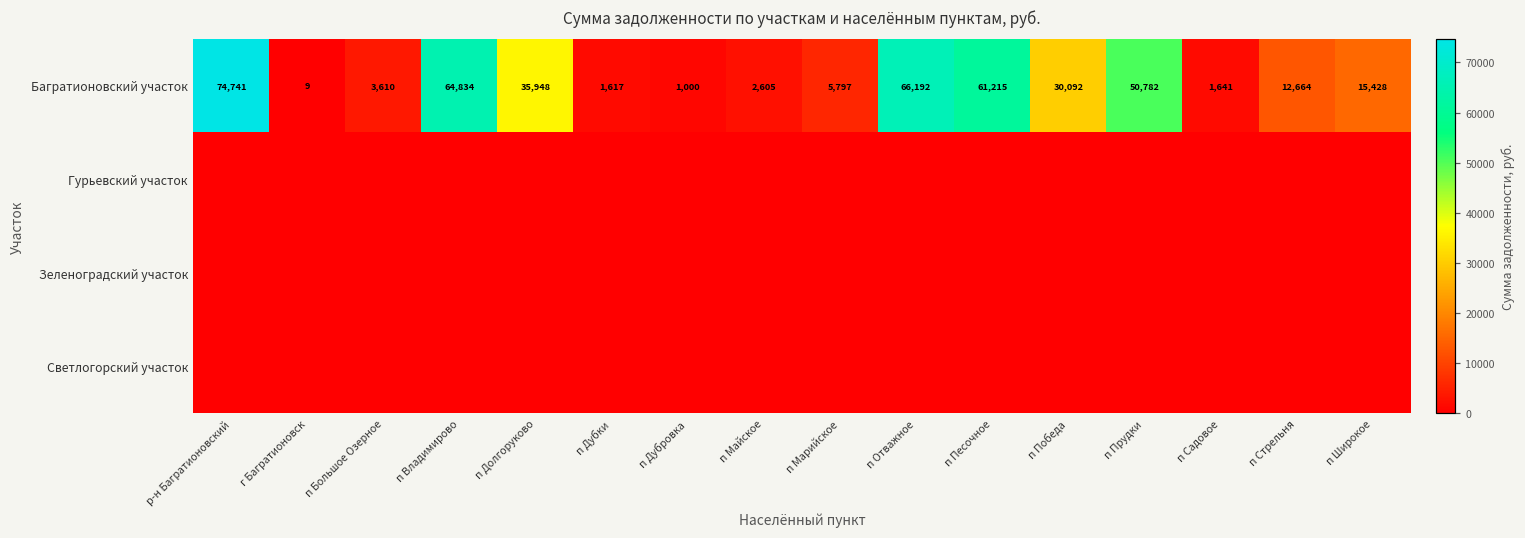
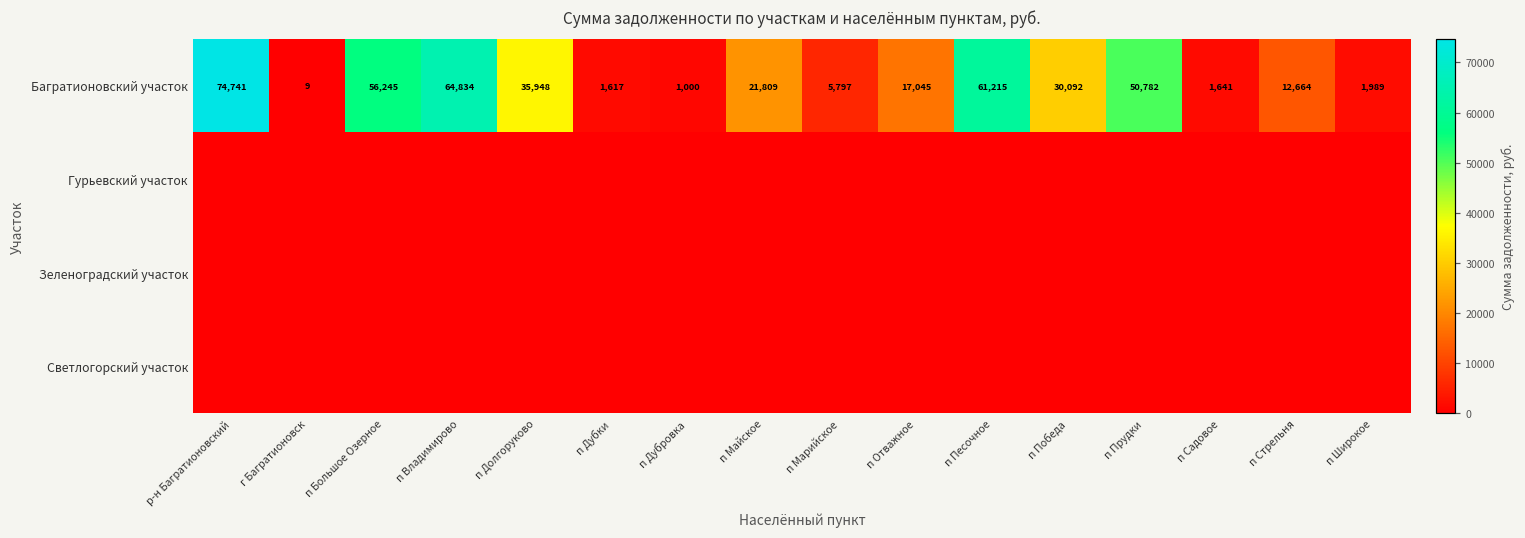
  {
    "Багратионовский участок": {
      "р-н Багратионовский": "74,741",
      "г Багратионовск": "9",
-     "п Большое Озерное": "3,610",
+     "п Большое Озерное": "56,245",
      "п Владимирово": "64,834",
      "п Долгоруково": "35,948",
      "п Дубки": "1,617",
      "п Дубровка": "1,000",
-     "п Майское": "2,605",
+     "п Майское": "21,809",
      "п Марийское": "5,797",
-     "п Отважное": "66,192",
+     "п Отважное": "17,045",
      "п Песочное": "61,215",
      "п Победа": "30,092",
      "п Прудки": "50,782",
      "п Садовое": "1,641",
      "п Стрельня": "12,664",
-     "п Широкое": "15,428"
+     "п Широкое": "1,989"
    }
  }
